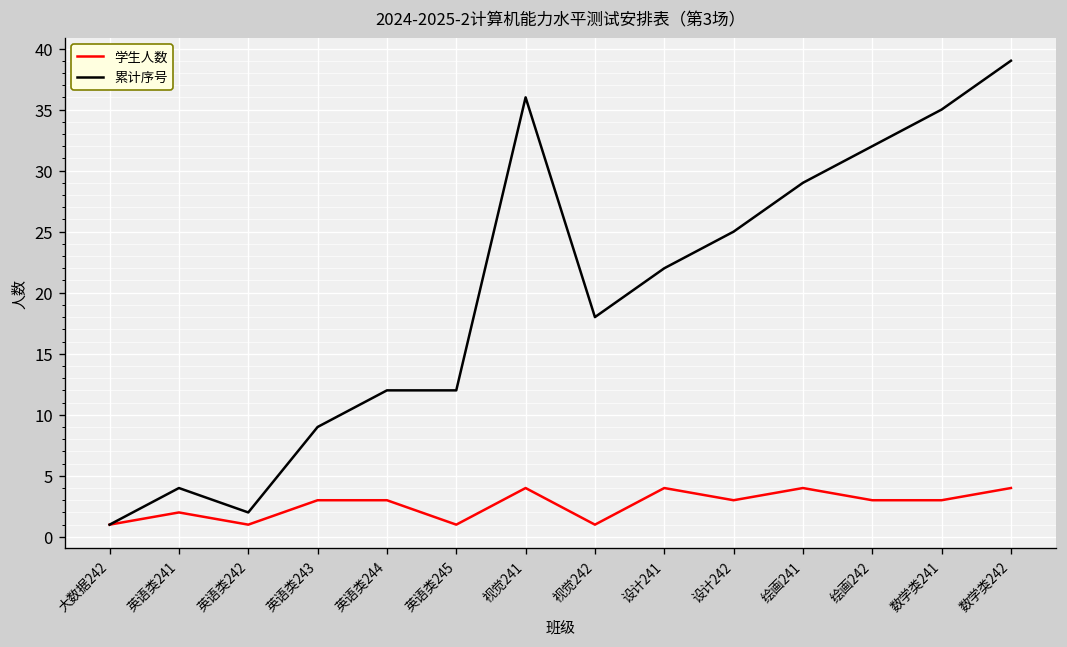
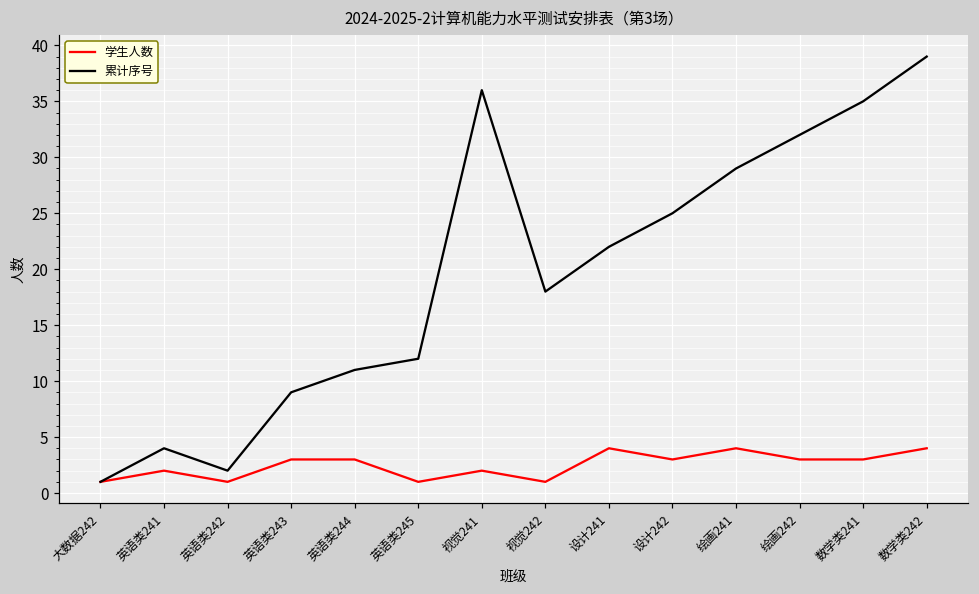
  {
    "学生人数": {
      "英语类241": 2,
      "英语类242": 1,
      "英语类243": 3,
      "英语类244": 3,
      "英语类245": 1,
-     "视觉241": 4,
+     "视觉241": 2,
      "视觉242": 1,
      "设计241": 4,
      "设计242": 3,
      "绘画241": 4,
      "绘画242": 3,
      "数学类241": 3,
      "数学类242": 4
    },
    "累计序号": {
      "英语类241": 4,
      "英语类242": 2,
      "英语类243": 9,
-     "英语类244": 12,
+     "英语类244": 11,
      "英语类245": 12,
      "视觉241": 36,
      "视觉242": 18,
      "设计241": 22,
      "设计242": 25,
      "绘画241": 29,
      "绘画242": 32,
      "数学类241": 35,
      "数学类242": 39
    }
  }
